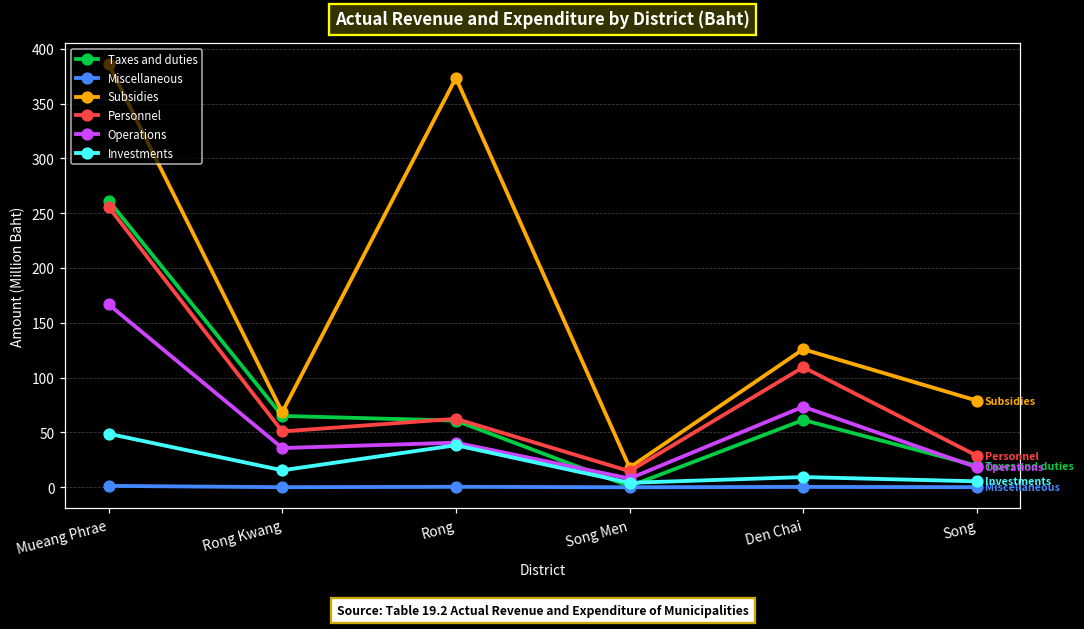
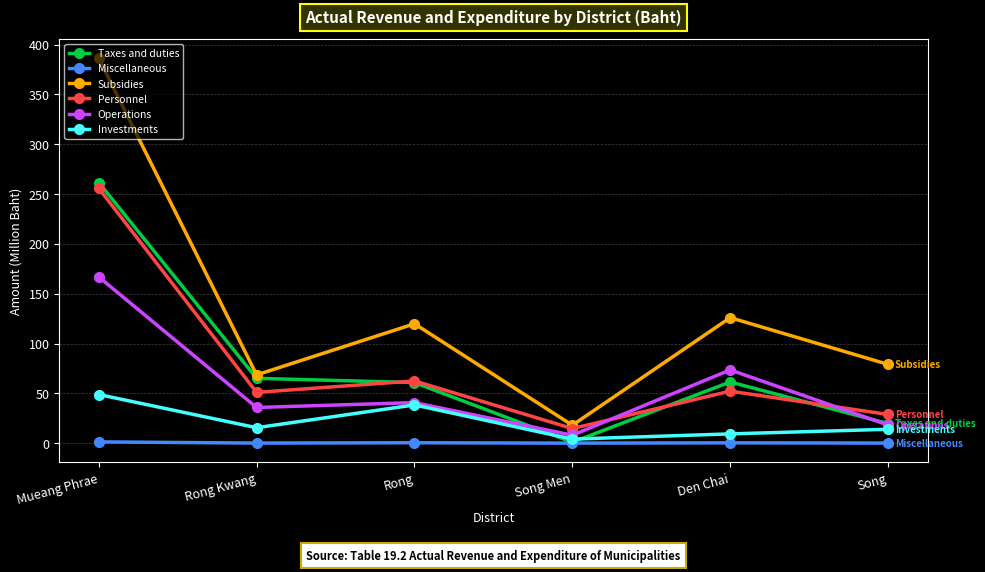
  {
    "Taxes and duties": {
      "Mueang Phrae": 260,
      "Rong Kwang": 70,
      "Den Chai": 60
    },
    "Miscellaneous": {
      "Mueang Phrae": 0,
      "Rong Kwang": 0,
      "Rong": 0,
      "Den Chai": 0,
      "Song": 0
    },
    "Subsidies": {
      "Rong Kwang": 70,
-     "Rong": 370,
+     "Rong": 120,
      "Song Men": 20,
      "Den Chai": 130,
      "Song": 80
    },
    "Personnel": {
      "Mueang Phrae": 260,
      "Rong Kwang": 50,
      "Song Men": 10,
-     "Den Chai": 110,
+     "Den Chai": 50,
      "Song": 30
    },
    "Operations": {
      "Mueang Phrae": 170,
      "Rong Kwang": 40,
      "Song Men": 10,
      "Den Chai": 70
    },
    "Investments": {
      "Mueang Phrae": 50,
      "Rong Kwang": 20,
      "Song Men": 0,
      "Den Chai": 10,
-     "Song": 5
+     "Song": 14
    }
  }
